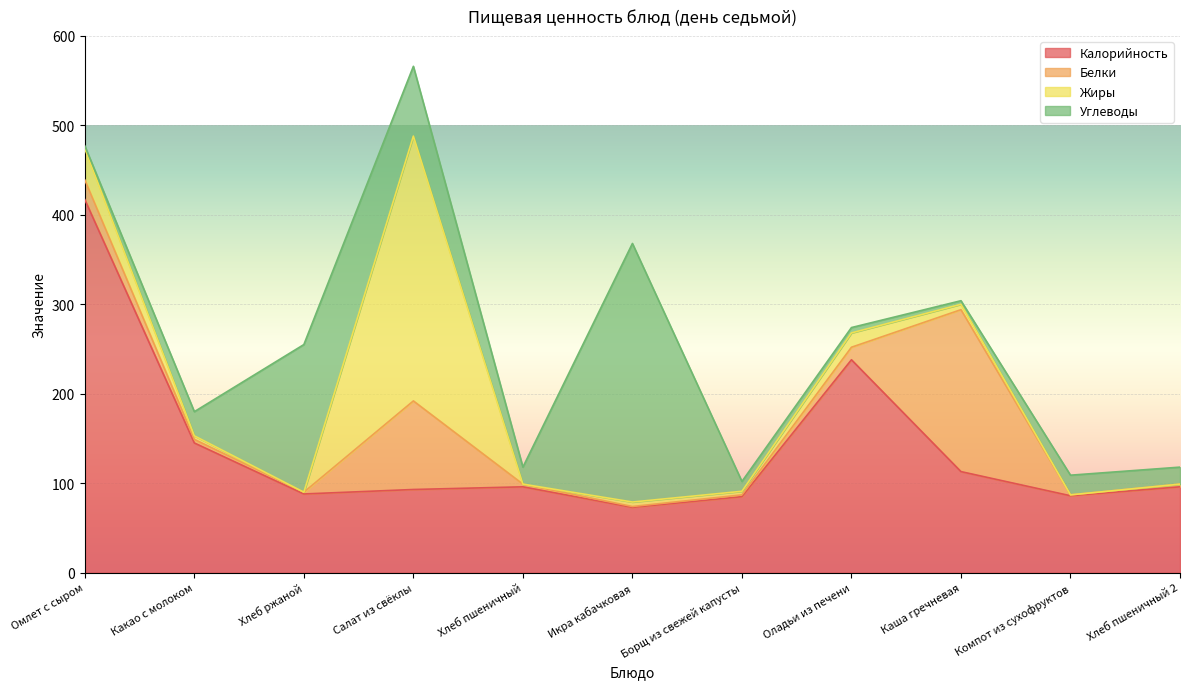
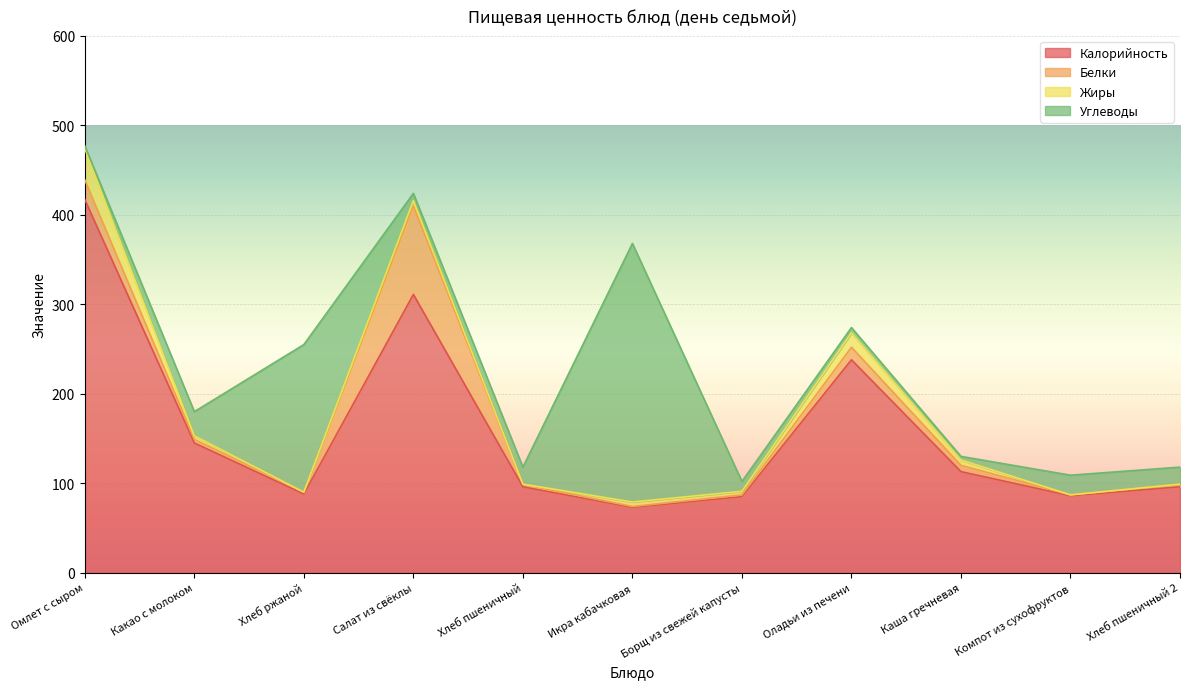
  {
    "Калорийность": {
      "Омлет с сыром": 420,
      "Какао с молоком": 150,
-     "Салат из свёклы": 90,
+     "Салат из свёклы": 310,
      "Хлеб пшеничный": 100,
      "Оладьи из печени": 240,
      "Каша гречневая": 110,
      "Хлеб пшеничный 2": 100
    },
    "Белки": {
      "Омлет с сыром": 20,
      "Какао с молоком": 0,
      "Салат из свёклы": 100,
      "Оладьи из печени": 10,
-     "Каша гречневая": 180
+     "Каша гречневая": 10
    },
    "Жиры": {
      "Омлет с сыром": 40,
      "Какао с молоком": 0,
-     "Салат из свёклы": 300,
+     "Салат из свёклы": 10,
      "Икра кабачковая": 10,
      "Борщ из свежей капусты": 0,
      "Оладьи из печени": 20,
      "Каша гречневая": 10
    },
    "Углеводы": {
      "Омлет с сыром": 0,
      "Какао с молоком": 30,
      "Хлеб ржаной": 170,
-     "Салат из свёклы": 80,
+     "Салат из свёклы": 10,
      "Хлеб пшеничный": 20,
      "Икра кабачковая": 290,
      "Борщ из свежей капусты": 10,
      "Оладьи из печени": 10,
      "Каша гречневая": 0,
      "Компот из сухофруктов": 20,
      "Хлеб пшеничный 2": 20
    }
  }
